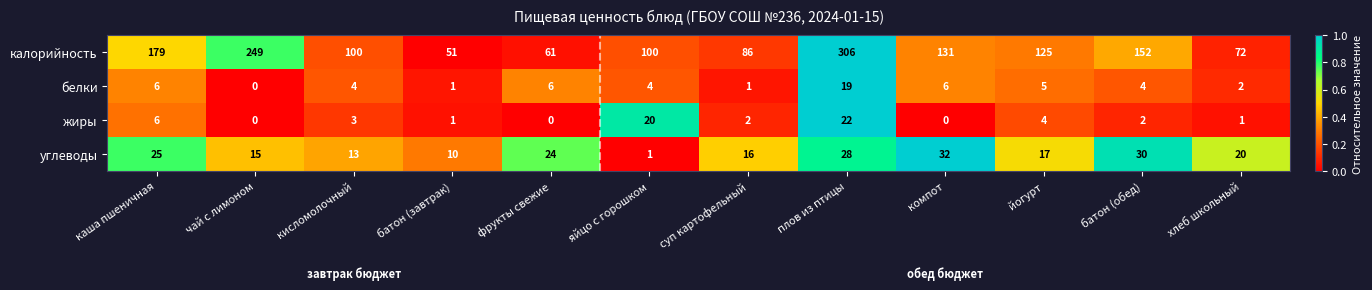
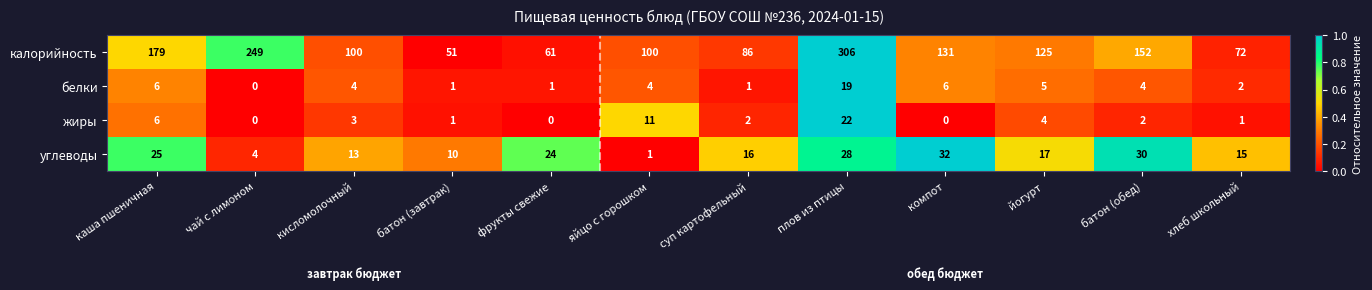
  {
    "калорийность": {
      "каша пшеничная": 179,
      "чай с лимоном": 249,
      "кисломолочный": 100,
      "батон (завтрак)": 51,
      "фрукты свежие": 61,
      "яйцо с горошком": 100,
      "суп картофельный": 86,
      "плов из птицы": 306,
      "компот": 131,
      "йогурт": 125,
      "батон (обед)": 152,
      "хлеб школьный": 72
    },
    "белки": {
      "каша пшеничная": 6,
      "чай с лимоном": 0,
      "кисломолочный": 4,
      "батон (завтрак)": 1,
-     "фрукты свежие": 6,
+     "фрукты свежие": 1,
      "яйцо с горошком": 4,
      "суп картофельный": 1,
      "плов из птицы": 19,
      "компот": 6,
      "йогурт": 5,
      "батон (обед)": 4,
      "хлеб школьный": 2
    },
    "жиры": {
      "каша пшеничная": 6,
      "чай с лимоном": 0,
      "кисломолочный": 3,
      "батон (завтрак)": 1,
      "фрукты свежие": 0,
-     "яйцо с горошком": 20,
+     "яйцо с горошком": 11,
      "суп картофельный": 2,
      "плов из птицы": 22,
      "компот": 0,
      "йогурт": 4,
      "батон (обед)": 2,
      "хлеб школьный": 1
    },
    "углеводы": {
      "каша пшеничная": 25,
-     "чай с лимоном": 15,
+     "чай с лимоном": 4,
      "кисломолочный": 13,
      "батон (завтрак)": 10,
      "фрукты свежие": 24,
      "яйцо с горошком": 1,
      "суп картофельный": 16,
      "плов из птицы": 28,
      "компот": 32,
      "йогурт": 17,
      "батон (обед)": 30,
-     "хлеб школьный": 20
+     "хлеб школьный": 15
    }
  }
